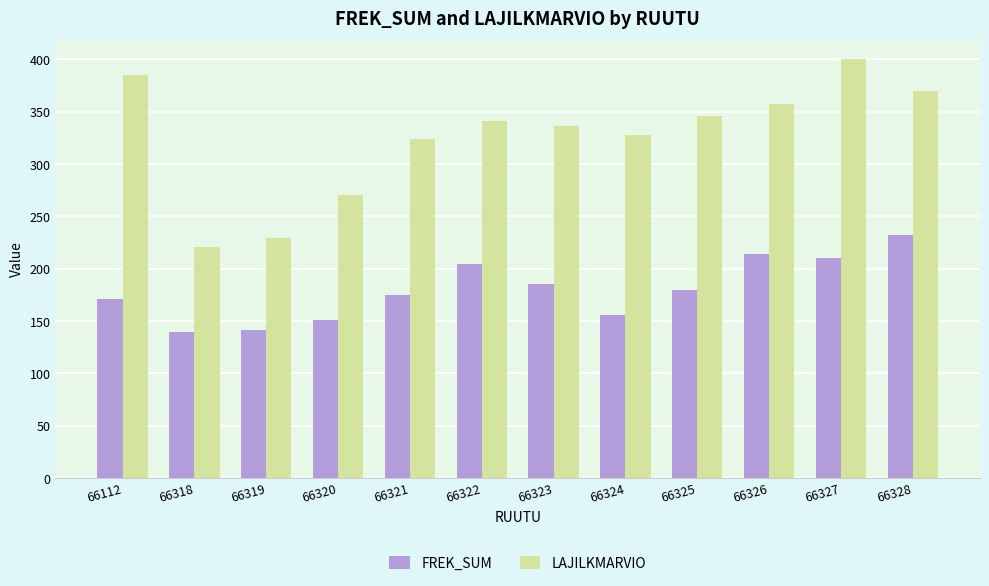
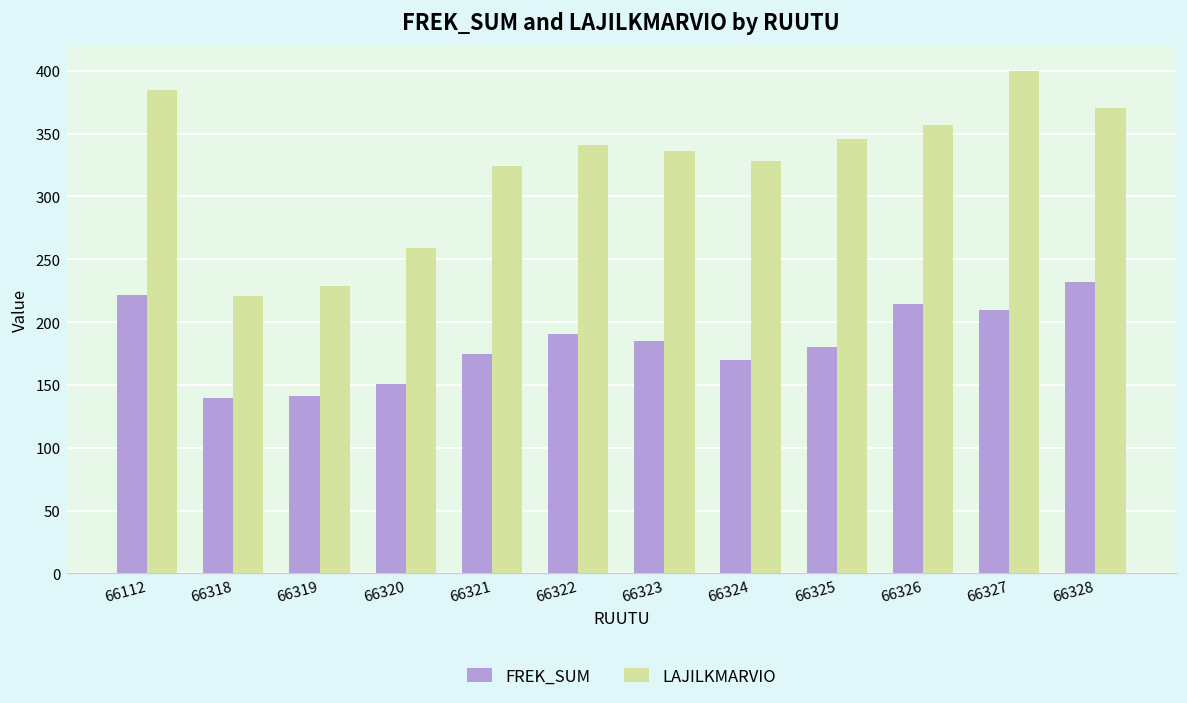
  {
    "FREK_SUM": {
-     "66112": 171,
+     "66112": 222,
      "66318": 139,
      "66319": 141,
      "66320": 151,
      "66321": 175,
-     "66322": 204,
+     "66322": 190,
      "66323": 185,
-     "66324": 156,
+     "66324": 170,
      "66325": 180,
      "66326": 214,
      "66327": 210,
      "66328": 232
    },
    "LAJILKMARVIO": {
      "66112": 385,
      "66318": 221,
      "66319": 229,
-     "66320": 270,
+     "66320": 259,
      "66321": 324,
      "66322": 341,
      "66323": 336,
      "66324": 328,
      "66325": 346,
      "66326": 357,
      "66327": 400,
      "66328": 370
    }
  }
